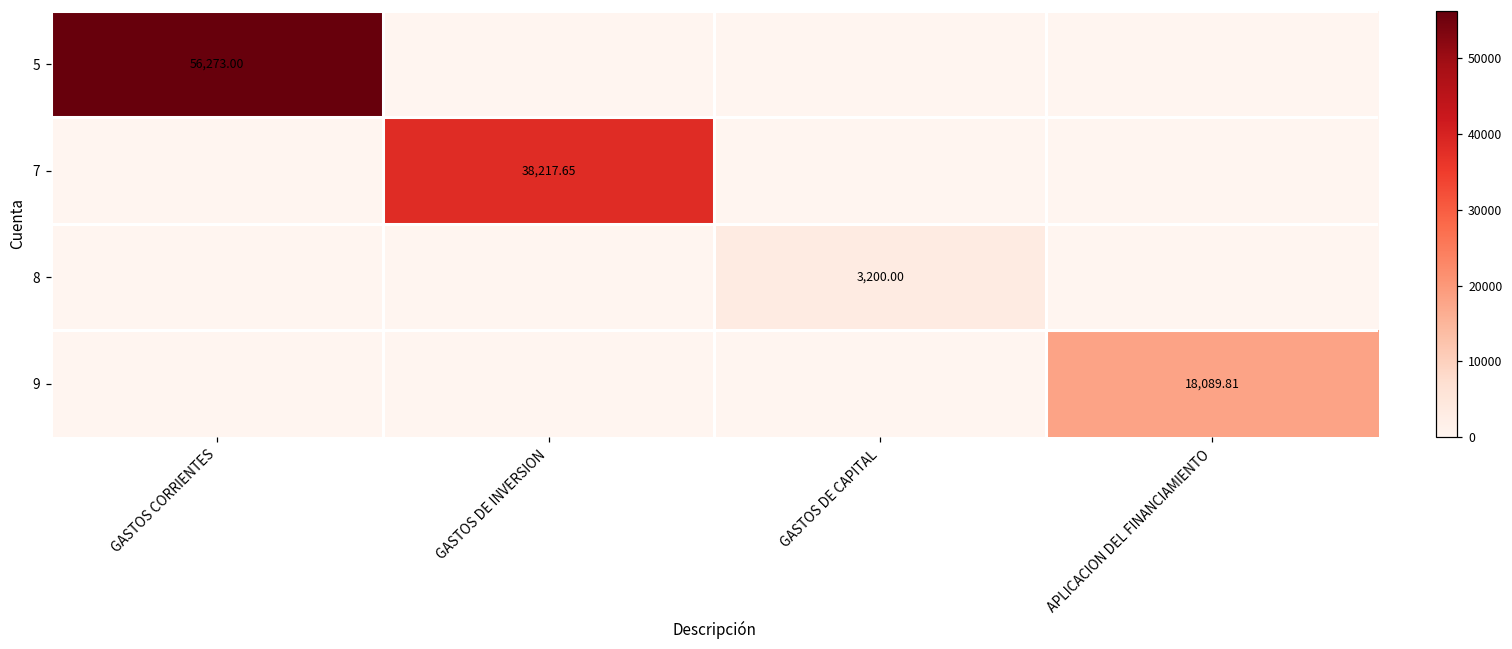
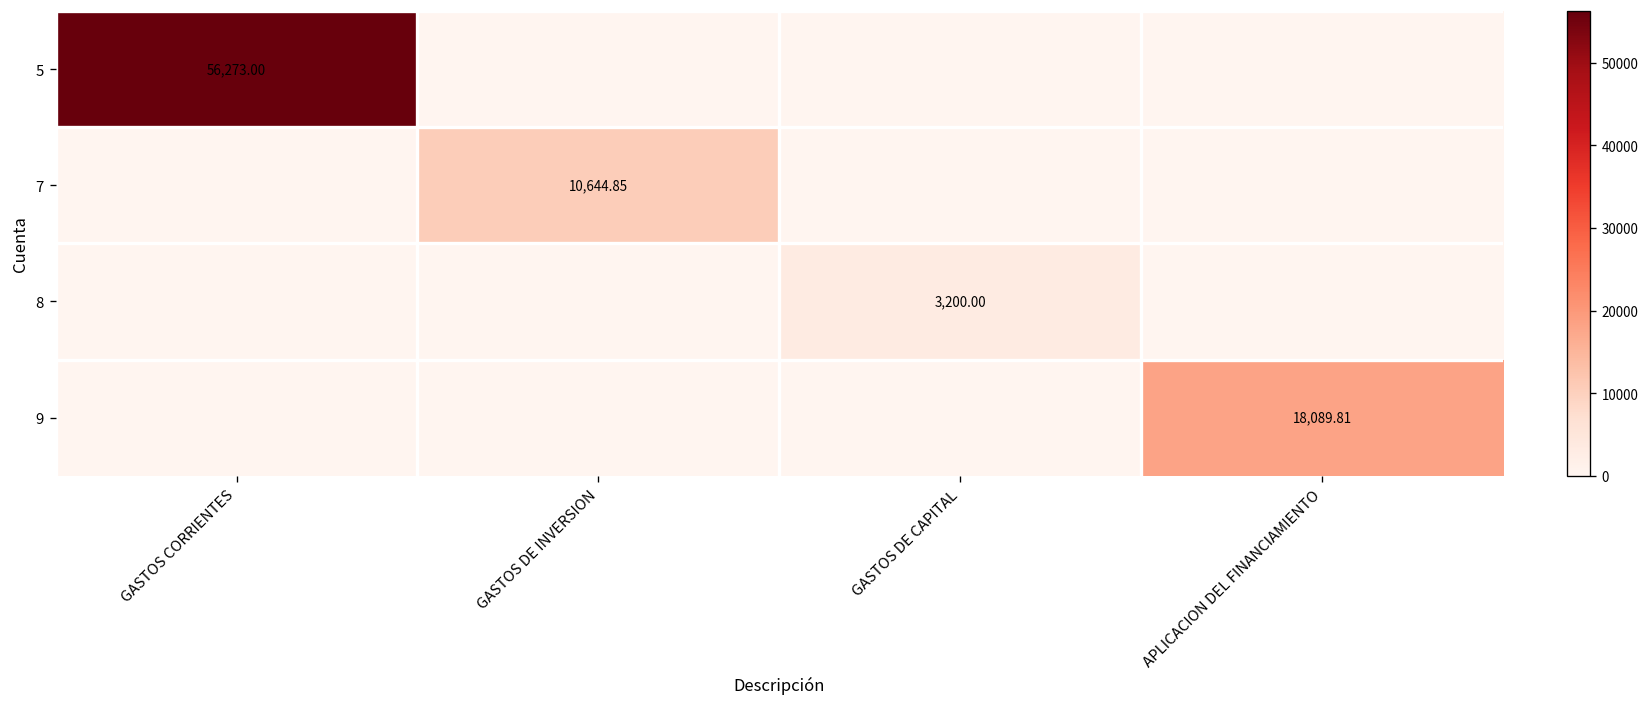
  {
    "5": {
      "GASTOS CORRIENTES": "56,273.00"
    },
    "7": {
-     "GASTOS DE INVERSION": "38,217.65"
+     "GASTOS DE INVERSION": "10,644.85"
    },
    "8": {
      "GASTOS DE CAPITAL": "3,200.00"
    },
    "9": {
      "APLICACION DEL FINANCIAMIENTO": "18,089.81"
    }
  }
